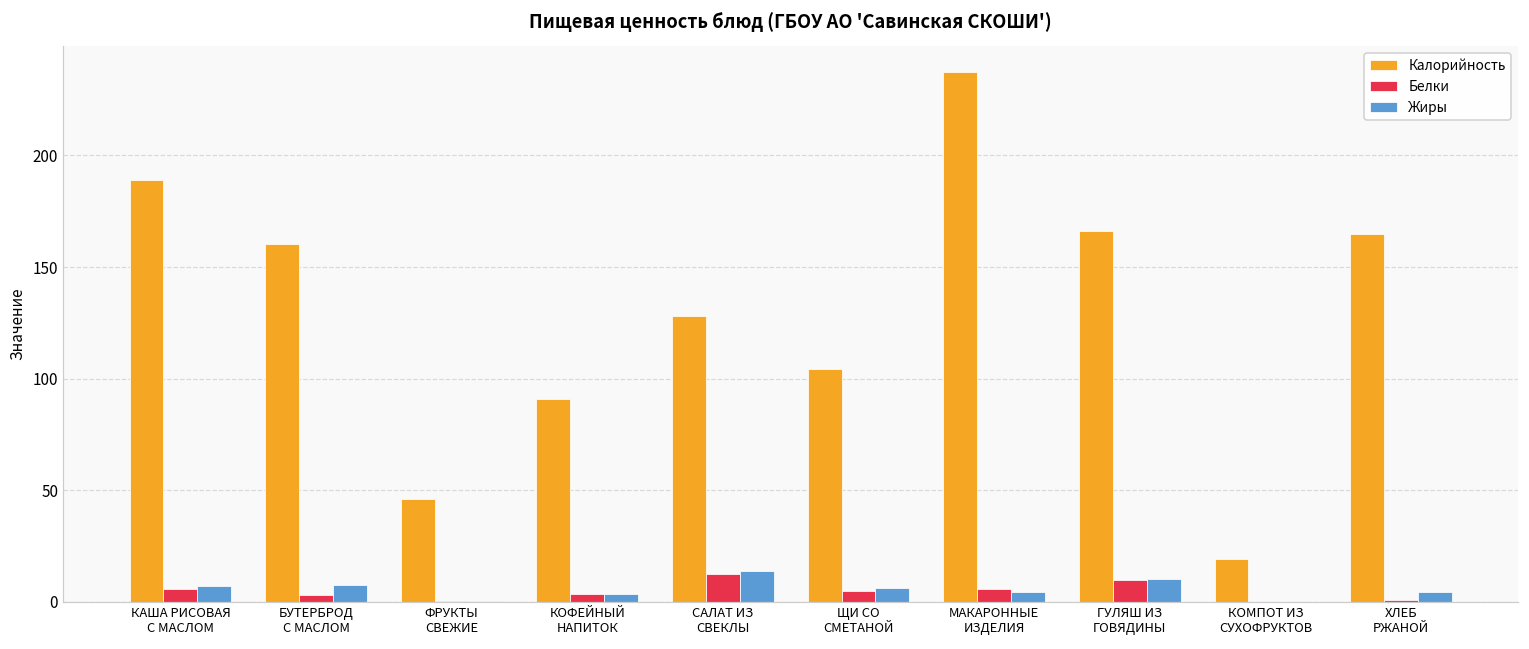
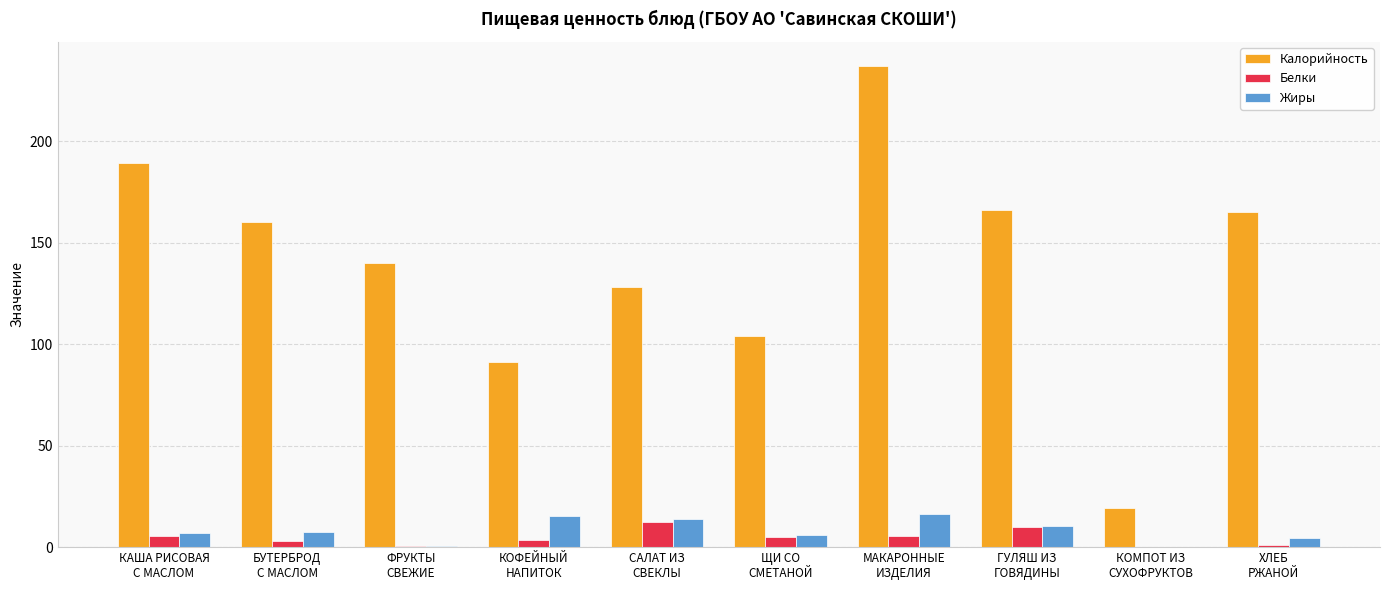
  {
    "Калорийность": {
      "КАША РИСОВАЯ С МАСЛОМ": 189,
      "БУТЕРБРОД С МАСЛОМ": 161,
-     "ФРУКТЫ СВЕЖИЕ": 46,
+     "ФРУКТЫ СВЕЖИЕ": 140,
      "КОФЕЙНЫЙ НАПИТОК": 91,
      "САЛАТ ИЗ СВЕКЛЫ": 128,
      "ЩИ СО СМЕТАНОЙ": 104,
      "МАКАРОННЫЕ ИЗДЕЛИЯ": 237,
      "ГУЛЯШ ИЗ ГОВЯДИНЫ": 166,
      "КОМПОТ ИЗ СУХОФРУКТОВ": 19,
      "ХЛЕБ РЖАНОЙ": 165
    },
    "Белки": {
      "КАША РИСОВАЯ С МАСЛОМ": 6,
      "БУТЕРБРОД С МАСЛОМ": 3,
      "КОФЕЙНЫЙ НАПИТОК": 3,
      "САЛАТ ИЗ СВЕКЛЫ": 13,
      "ЩИ СО СМЕТАНОЙ": 5,
      "МАКАРОННЫЕ ИЗДЕЛИЯ": 6,
      "ГУЛЯШ ИЗ ГОВЯДИНЫ": 10,
      "КОМПОТ ИЗ СУХОФРУКТОВ": 0
    },
    "Жиры": {
      "КАША РИСОВАЯ С МАСЛОМ": 7,
      "БУТЕРБРОД С МАСЛОМ": 8,
-     "КОФЕЙНЫЙ НАПИТОК": 3,
+     "КОФЕЙНЫЙ НАПИТОК": 15,
      "САЛАТ ИЗ СВЕКЛЫ": 14,
      "ЩИ СО СМЕТАНОЙ": 6,
-     "МАКАРОННЫЕ ИЗДЕЛИЯ": 5,
+     "МАКАРОННЫЕ ИЗДЕЛИЯ": 17,
      "ГУЛЯШ ИЗ ГОВЯДИНЫ": 10,
      "КОМПОТ ИЗ СУХОФРУКТОВ": 0,
      "ХЛЕБ РЖАНОЙ": 5
    }
  }
